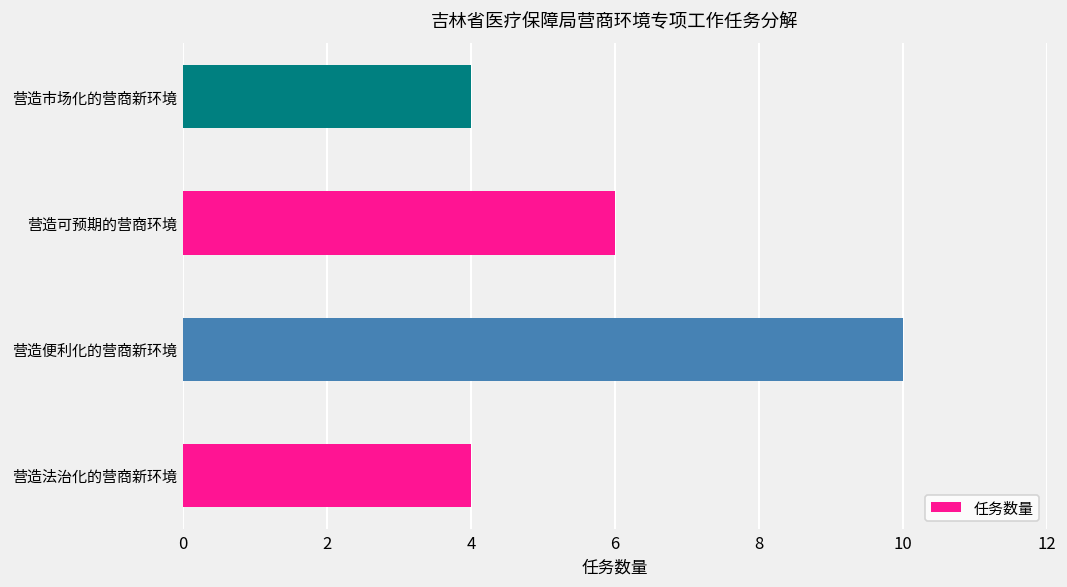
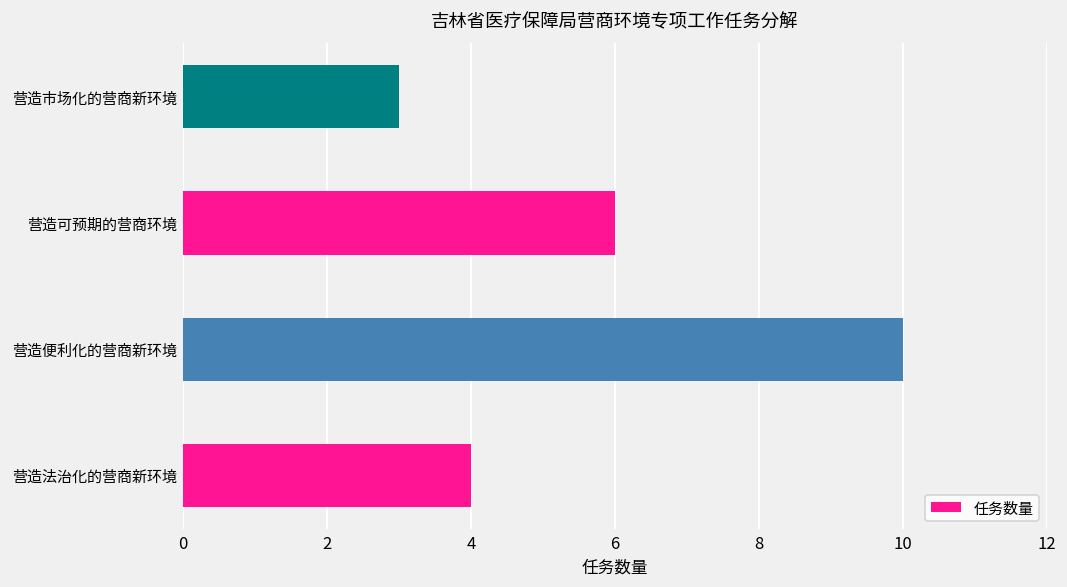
  {
-   "营造市场化的营商新环境": 4,
+   "营造市场化的营商新环境": 3,
    "营造可预期的营商环境": 6,
    "营造便利化的营商新环境": 10,
    "营造法治化的营商新环境": 4
  }
